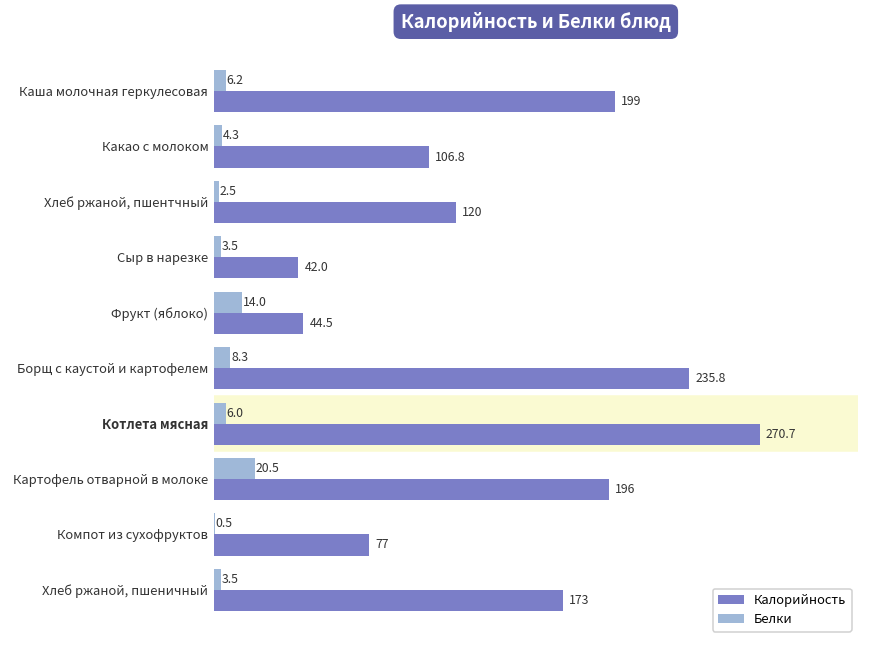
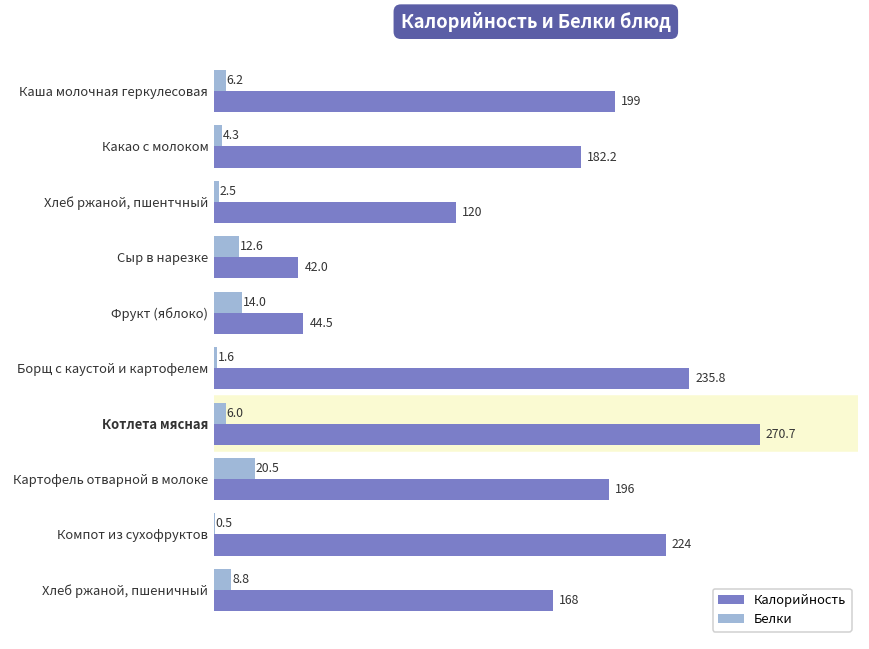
  {
    "Калорийность": {
      "Каша молочная геркулесовая": 199,
-     "Какао с молоком": 106.8,
+     "Какао с молоком": 182.2,
      "Хлеб ржаной, пшентчный": 120,
      "Сыр в нарезке": 42.0,
      "Фрукт (яблоко)": 44.5,
      "Борщ с каустой и картофелем": 235.8,
      "Котлета мясная": 270.7,
      "Картофель отварной в молоке": 196,
-     "Компот из сухофруктов": 77,
-     "Хлеб ржаной, пшеничный": 173
+     "Компот из сухофруктов": 224,
+     "Хлеб ржаной, пшеничный": 168
    },
    "Белки": {
      "Каша молочная геркулесовая": 6.2,
      "Какао с молоком": 4.3,
      "Хлеб ржаной, пшентчный": 2.5,
-     "Сыр в нарезке": 3.5,
+     "Сыр в нарезке": 12.6,
      "Фрукт (яблоко)": 14.0,
-     "Борщ с каустой и картофелем": 8.3,
+     "Борщ с каустой и картофелем": 1.6,
      "Котлета мясная": 6.0,
      "Картофель отварной в молоке": 20.5,
      "Компот из сухофруктов": 0.5,
-     "Хлеб ржаной, пшеничный": 3.5
+     "Хлеб ржаной, пшеничный": 8.8
    }
  }
